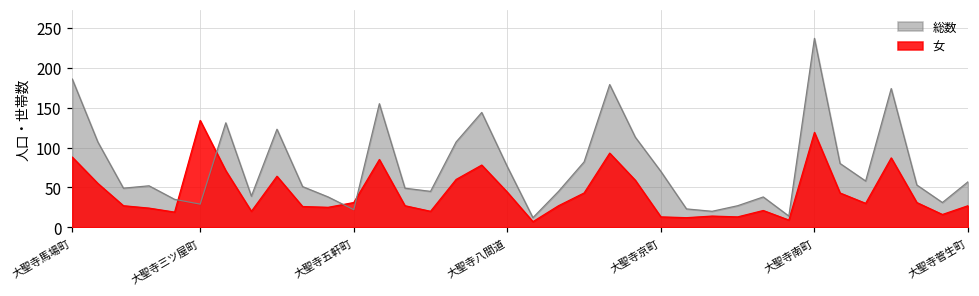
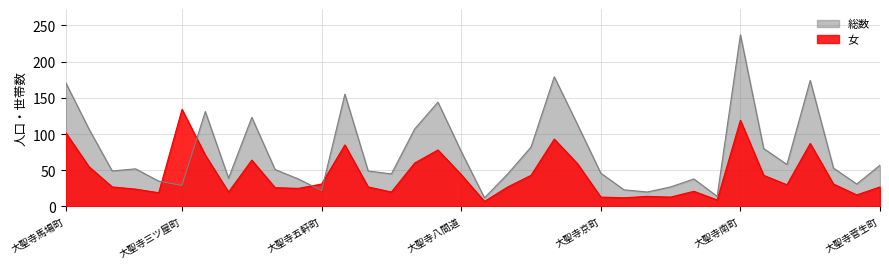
  {
    "総数": {
-     "大聖寺馬場町": 190,
+     "大聖寺馬場町": 170,
      "大聖寺三ツ屋町": 30,
      "大聖寺五軒町": 20,
      "大聖寺八間道": 80,
-     "大聖寺京町": 70,
+     "大聖寺京町": 50,
      "大聖寺南町": 240,
      "大聖寺菅生町": 60
    },
    "女": {
-     "大聖寺馬場町": 90,
+     "大聖寺馬場町": 100,
      "大聖寺三ツ屋町": 130,
      "大聖寺五軒町": 30,
      "大聖寺八間道": 40,
      "大聖寺京町": 10,
      "大聖寺南町": 120,
      "大聖寺菅生町": 30
    }
  }
